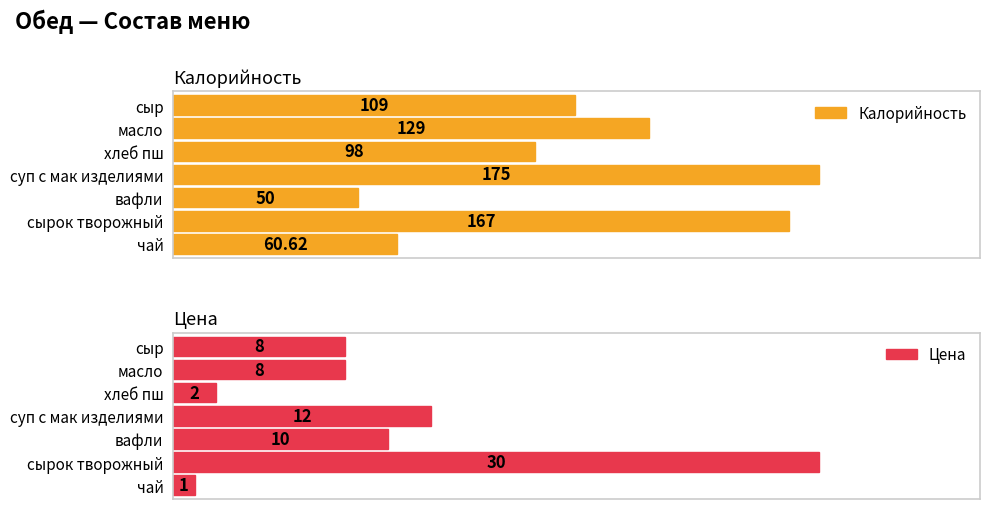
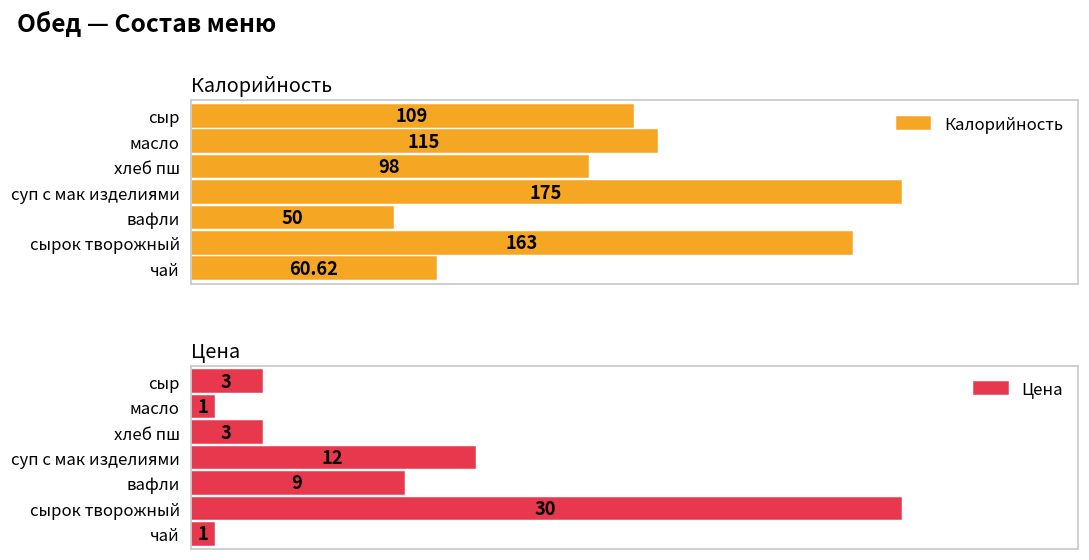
  {
    "Калорийность": {
      "сыр": 109,
-     "масло": 129,
+     "масло": 115,
      "хлеб пш": 98,
      "суп с мак изделиями": 175,
      "вафли": 50,
-     "сырок творожный": 167,
+     "сырок творожный": 163,
      "чай": 60.62
    },
    "Цена": {
-     "сыр": 8,
-     "масло": 8,
-     "хлеб пш": 2,
+     "сыр": 3,
+     "масло": 1,
+     "хлеб пш": 3,
      "суп с мак изделиями": 12,
-     "вафли": 10,
+     "вафли": 9,
      "сырок творожный": 30,
      "чай": 1
    }
  }
